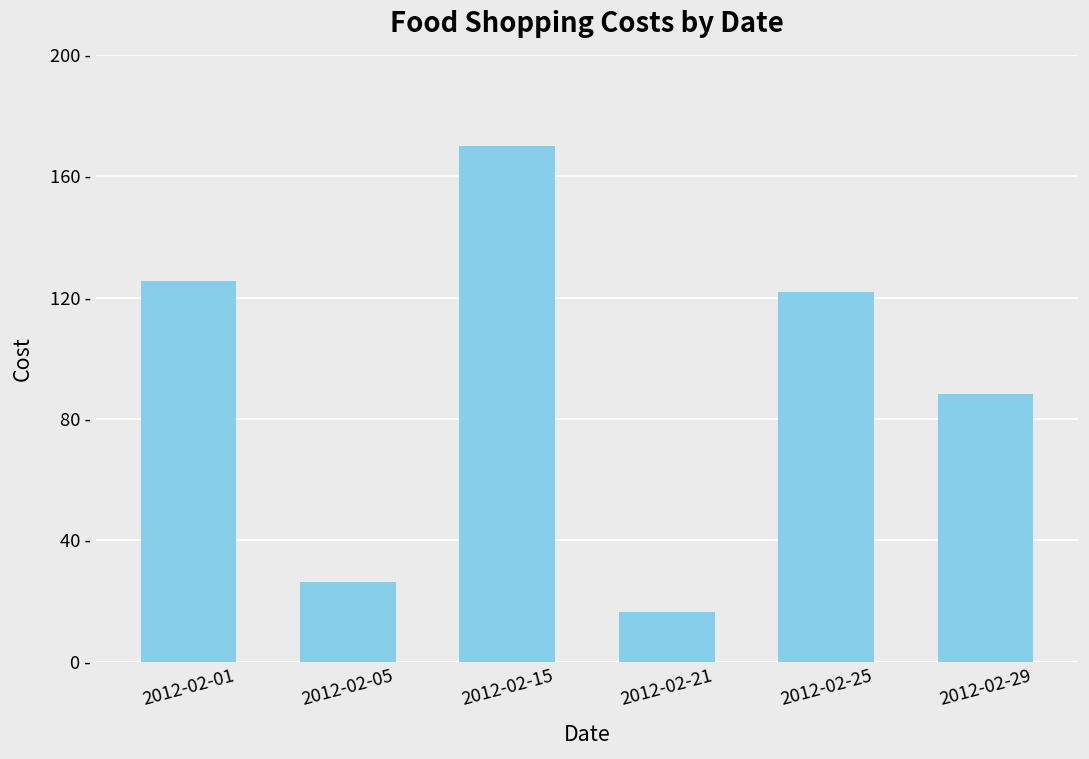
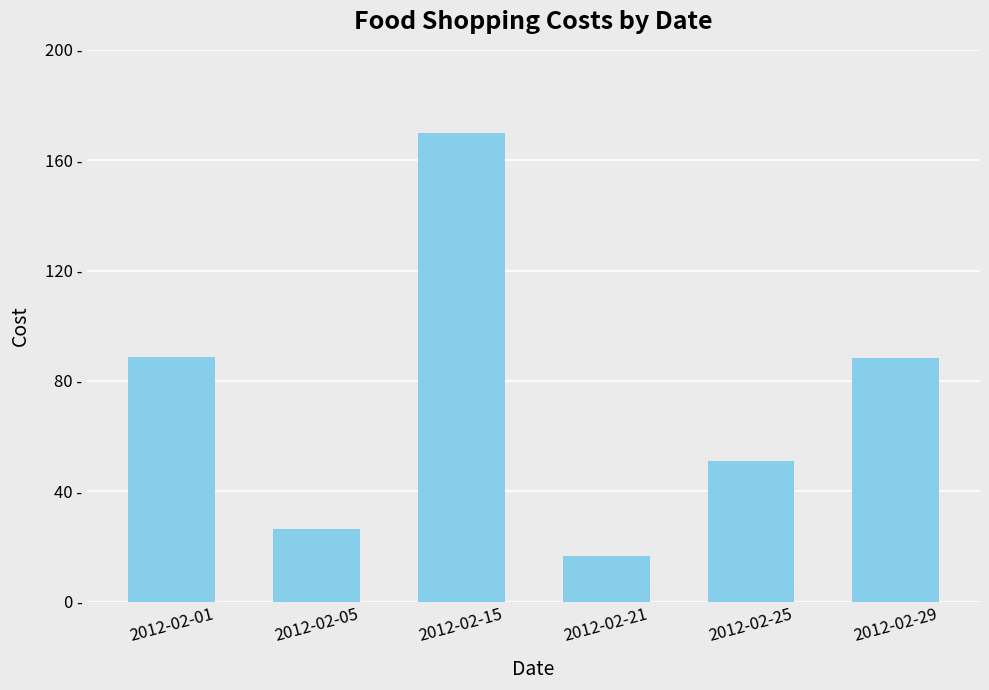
  {
-   "2012-02-01": "125 -",
+   "2012-02-01": "88 -",
    "2012-02-05": "26 -",
    "2012-02-15": "170 -",
    "2012-02-21": "16 -",
-   "2012-02-25": "122 -",
+   "2012-02-25": "51 -",
    "2012-02-29": "88 -"
  }
